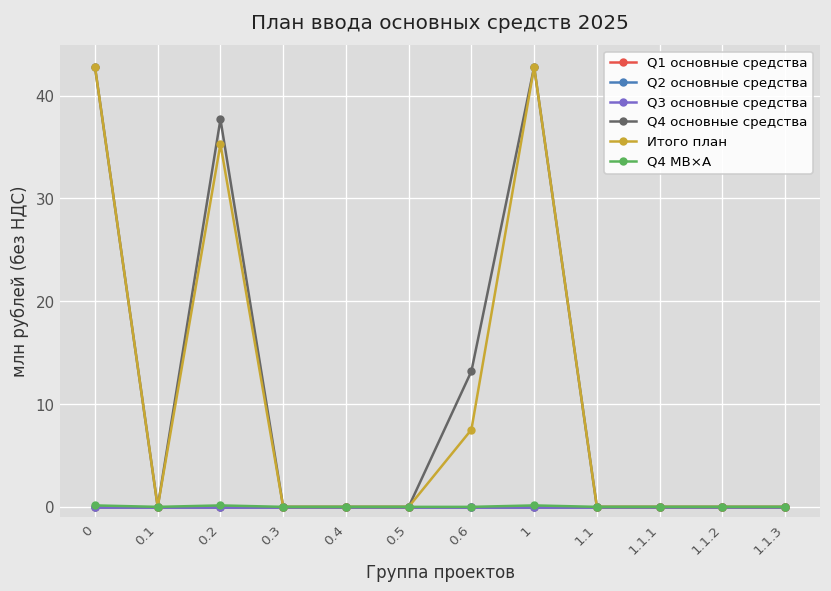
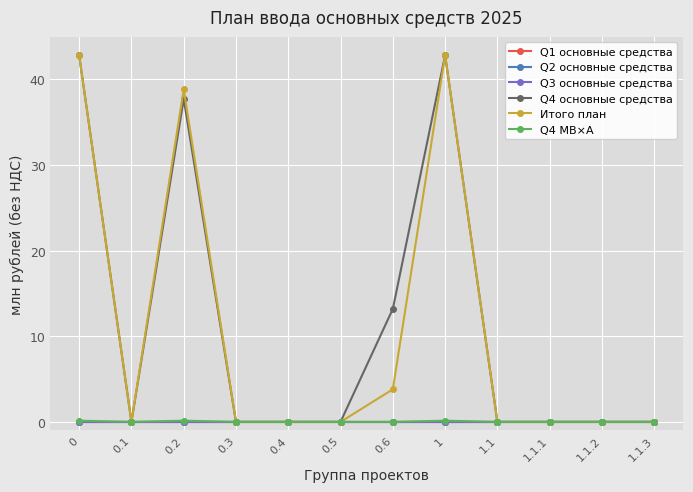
  {
    "Q4 основные средства": {
      "0.2": 38,
      "0.6": 13
    },
    "Итого план": {
-     "0.2": 35,
-     "0.6": 8
+     "0.2": 39,
+     "0.6": 4
    }
  }
